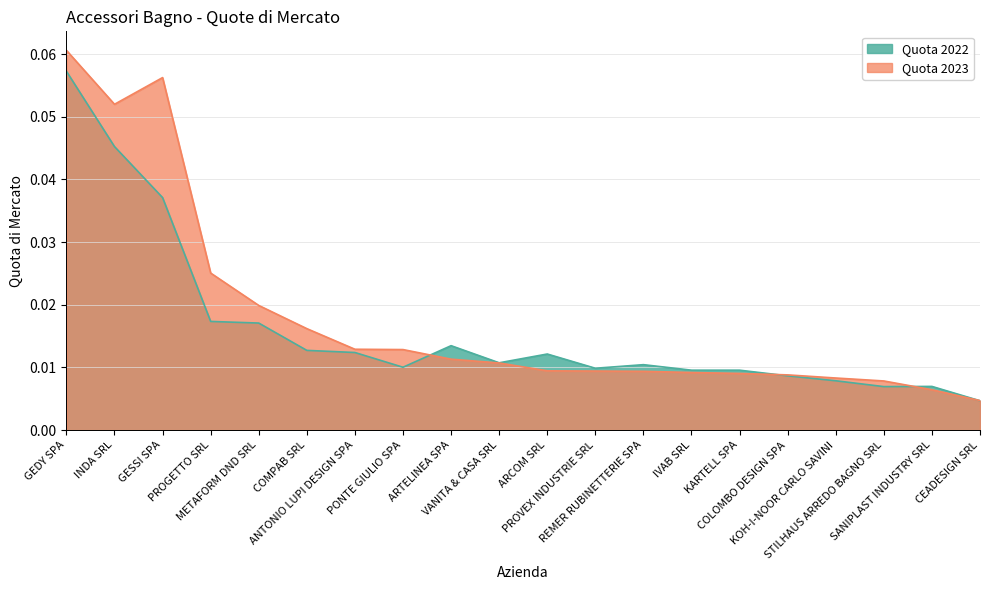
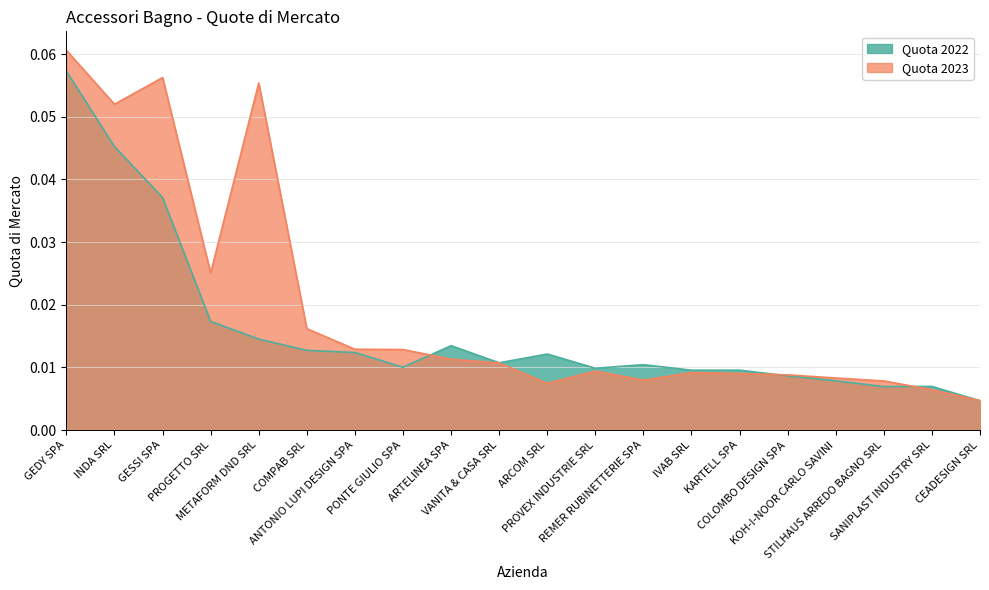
  {
    "Quota 2022": {
      "GEDY SPA": 0.057,
      "INDA SRL": 0.045,
      "GESSI SPA": 0.037,
      "PROGETTO SRL": 0.017,
-     "METAFORM DND SRL": 0.017,
+     "METAFORM DND SRL": 0.015,
      "COMPAB SRL": 0.013,
      "ANTONIO LUPI DESIGN SPA": 0.012,
      "PONTE GIULIO SPA": 0.010,
      "ARTELINEA SPA": 0.013,
      "ARCOM SRL": 0.012,
      "PROVEX INDUSTRIE SRL": 0.010,
      "REMER RUBINETTERIE SPA": 0.010,
      "KARTELL SPA": 0.010,
      "KOH-I-NOOR CARLO SAVINI": 0.008,
      "STILHAUS ARREDO BAGNO SRL": 0.007,
      "SANIPLAST INDUSTRY SRL": 0.007
    },
    "Quota 2023": {
      "GEDY SPA": 0.061,
      "INDA SRL": 0.052,
      "GESSI SPA": 0.056,
      "PROGETTO SRL": 0.025,
-     "METAFORM DND SRL": 0.020,
+     "METAFORM DND SRL": 0.055,
      "COMPAB SRL": 0.016,
      "ANTONIO LUPI DESIGN SPA": 0.013,
      "PONTE GIULIO SPA": 0.013,
      "ARTELINEA SPA": 0.011,
-     "ARCOM SRL": 0.009,
+     "ARCOM SRL": 0.007,
      "PROVEX INDUSTRIE SRL": 0.009,
-     "REMER RUBINETTERIE SPA": 0.009,
+     "REMER RUBINETTERIE SPA": 0.008,
      "KARTELL SPA": 0.009,
      "KOH-I-NOOR CARLO SAVINI": 0.008,
      "STILHAUS ARREDO BAGNO SRL": 0.008,
      "SANIPLAST INDUSTRY SRL": 0.006
    }
  }
